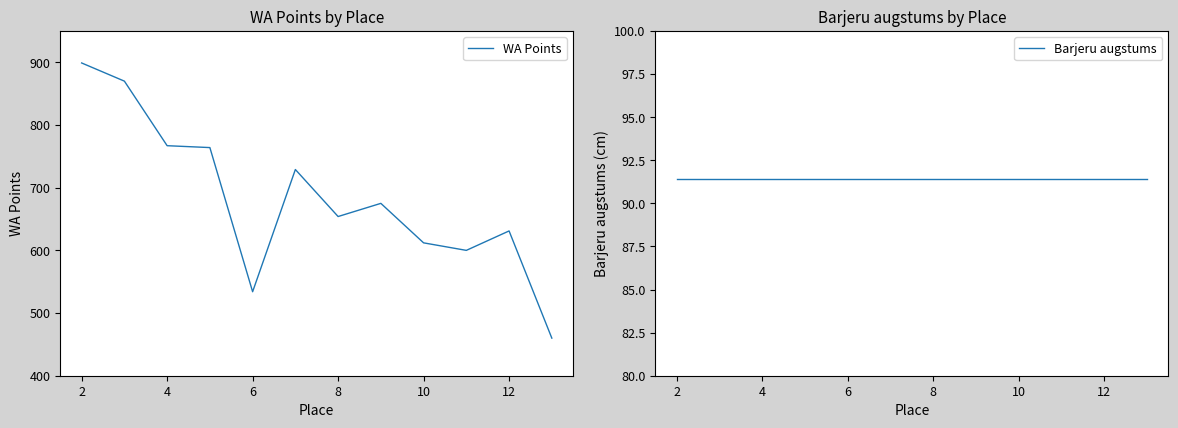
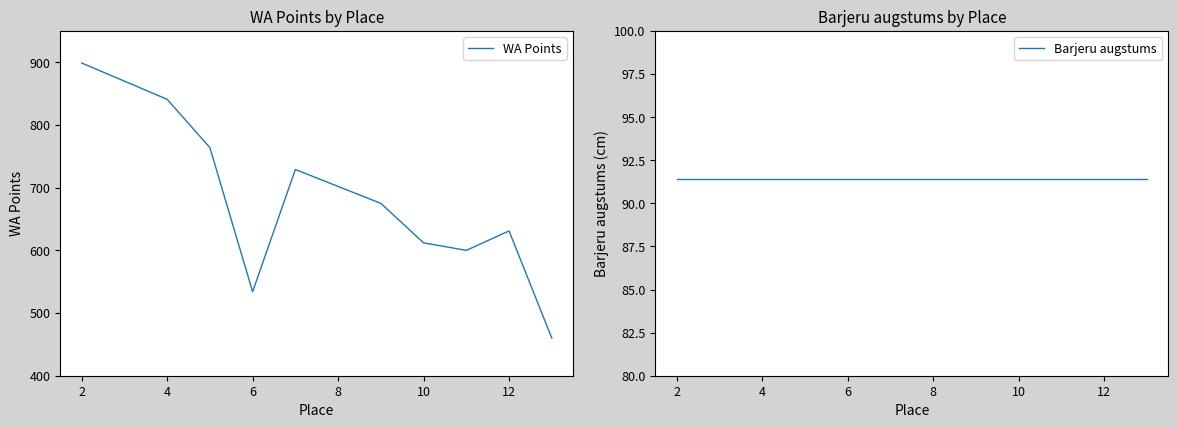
  {
    "WA Points by Place": {
      "2": 900,
-     "4": 770,
+     "4": 840,
      "6": 530,
-     "8": 650,
+     "8": 700,
      "10": 610,
      "12": 630
    },
    "Barjeru augstums by Place": {
      "2": 91.4,
      "4": 91.4,
      "6": 91.4,
      "8": 91.4,
      "10": 91.4,
      "12": 91.4
    }
  }
